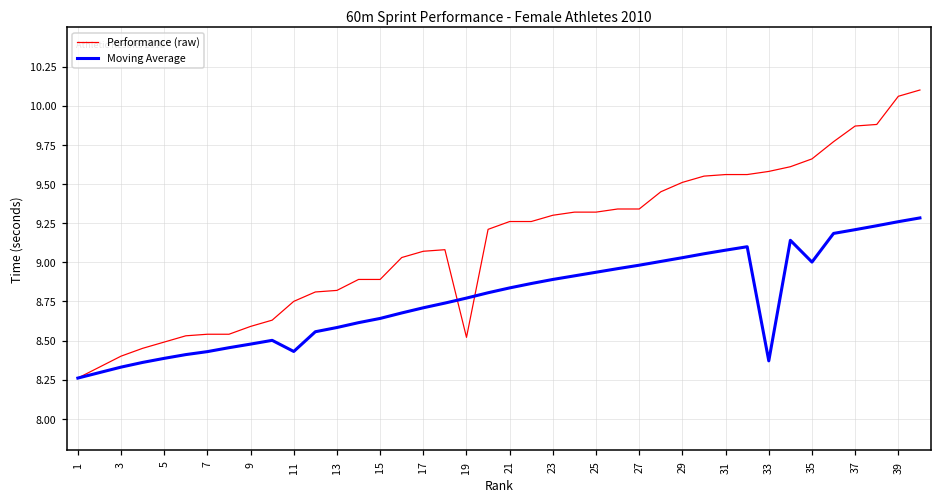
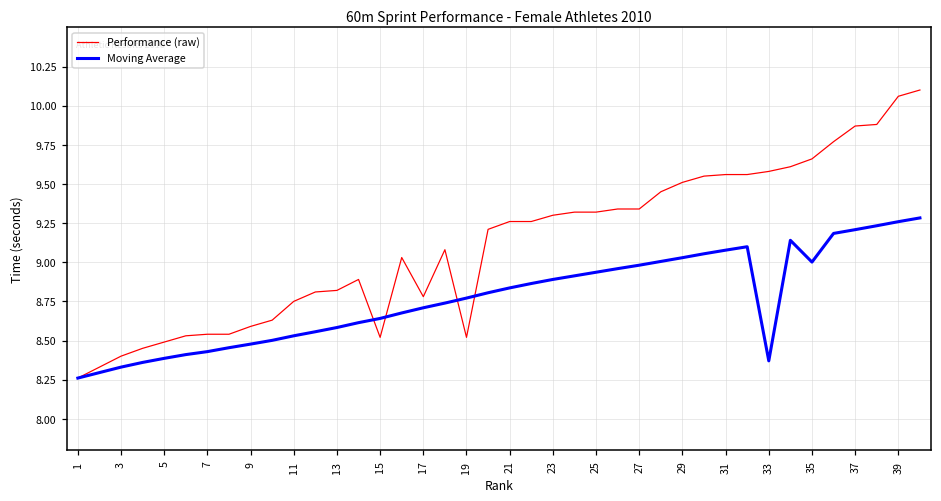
  {
    "Performance (raw)": {
      "3": 8.40,
      "5": 8.49,
      "7": 8.54,
      "9": 8.59,
      "11": 8.75,
      "13": 8.82,
-     "15": 8.89,
-     "17": 9.07,
+     "15": 8.52,
+     "17": 8.78,
      "19": 8.52,
      "21": 9.26,
      "23": 9.30,
      "25": 9.32,
      "27": 9.34,
      "29": 9.51,
      "31": 9.56,
      "33": 9.58,
      "35": 9.66,
      "37": 9.87,
      "39": 10.06
    },
    "Moving Average": {
      "3": 8.33,
      "5": 8.39,
      "7": 8.43,
      "9": 8.48,
-     "11": 8.43,
+     "11": 8.53,
      "13": 8.58,
      "15": 8.64,
      "17": 8.71,
      "19": 8.77,
      "21": 8.84,
      "23": 8.89,
      "25": 8.94,
      "27": 8.98,
      "29": 9.03,
      "31": 9.08,
      "33": 8.37,
      "35": 9.00,
      "37": 9.21,
      "39": 9.26
    }
  }
